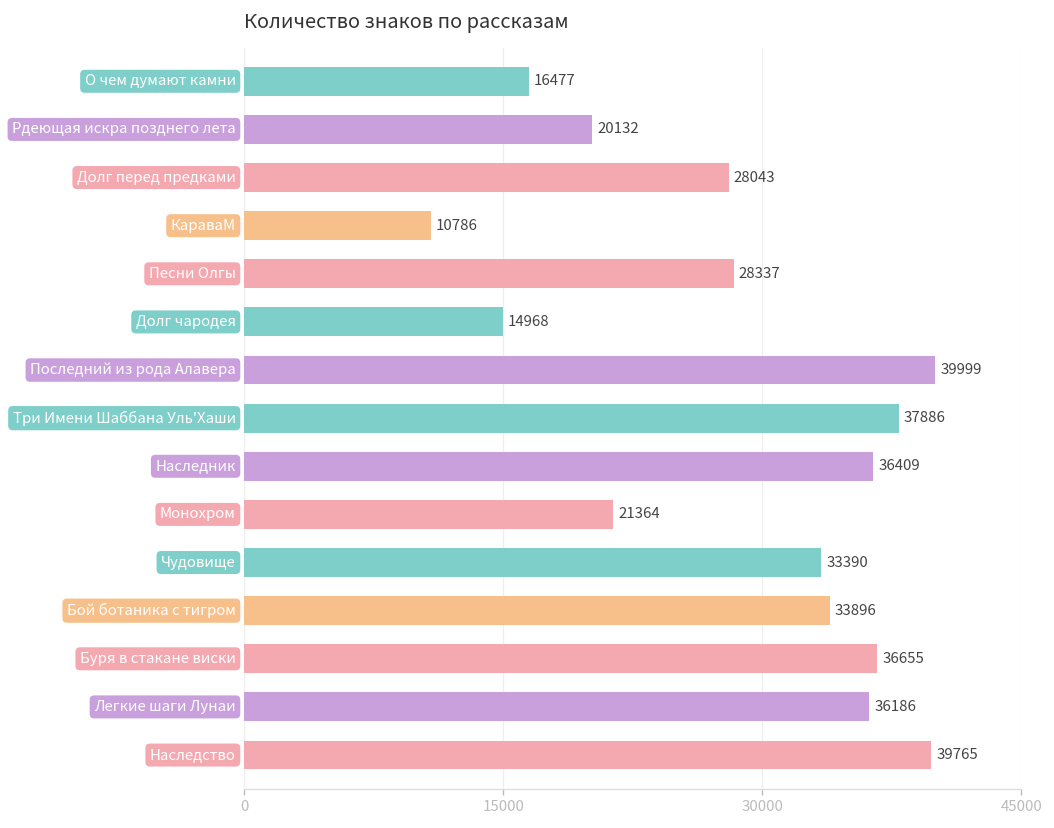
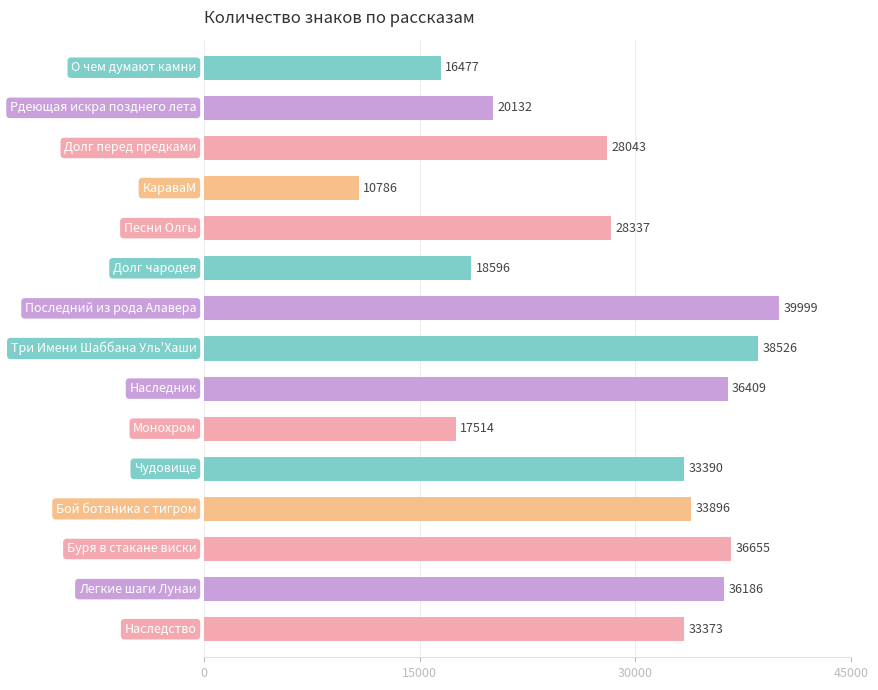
  {
    "О чем думают камни": 16477,
    "Рдеющая искра позднего лета": 20132,
    "Долг перед предками": 28043,
    "КараваМ": 10786,
    "Песни Олгы": 28337,
-   "Долг чародея": 14968,
+   "Долг чародея": 18596,
    "Последний из рода Алавера": 39999,
-   "Три Имени Шаббана Уль'Хаши": 37886,
+   "Три Имени Шаббана Уль'Хаши": 38526,
    "Наследник": 36409,
-   "Монохром": 21364,
+   "Монохром": 17514,
    "Чудовище": 33390,
    "Бой ботаника с тигром": 33896,
    "Буря в стакане виски": 36655,
    "Легкие шаги Лунаи": 36186,
-   "Наследство": 39765
+   "Наследство": 33373
  }
